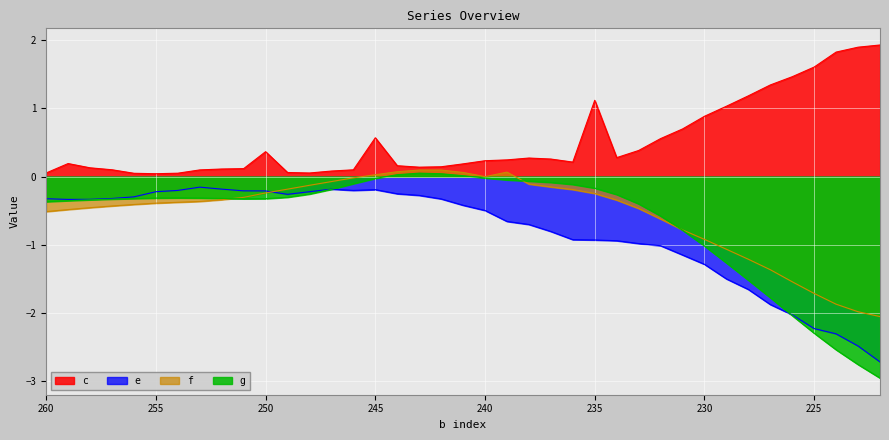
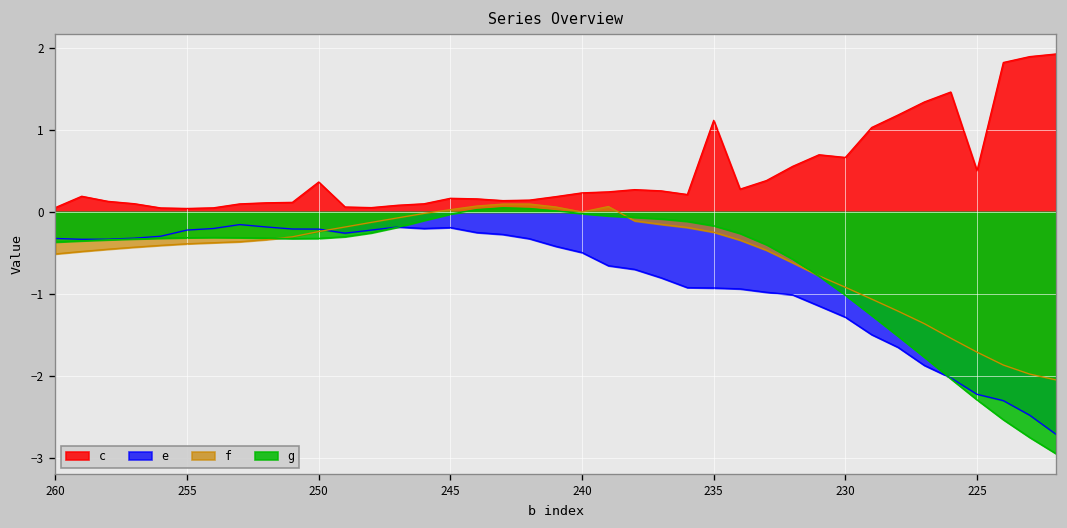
  {
    "c": {
      "260": 0.1,
      "255": 0.0,
      "250": 0.4,
-     "245": 0.6,
+     "245": 0.2,
      "240": 0.2,
      "235": 1.1,
-     "230": 0.9,
-     "225": 1.6
+     "230": 0.7,
+     "225": 0.5
    }
  }
